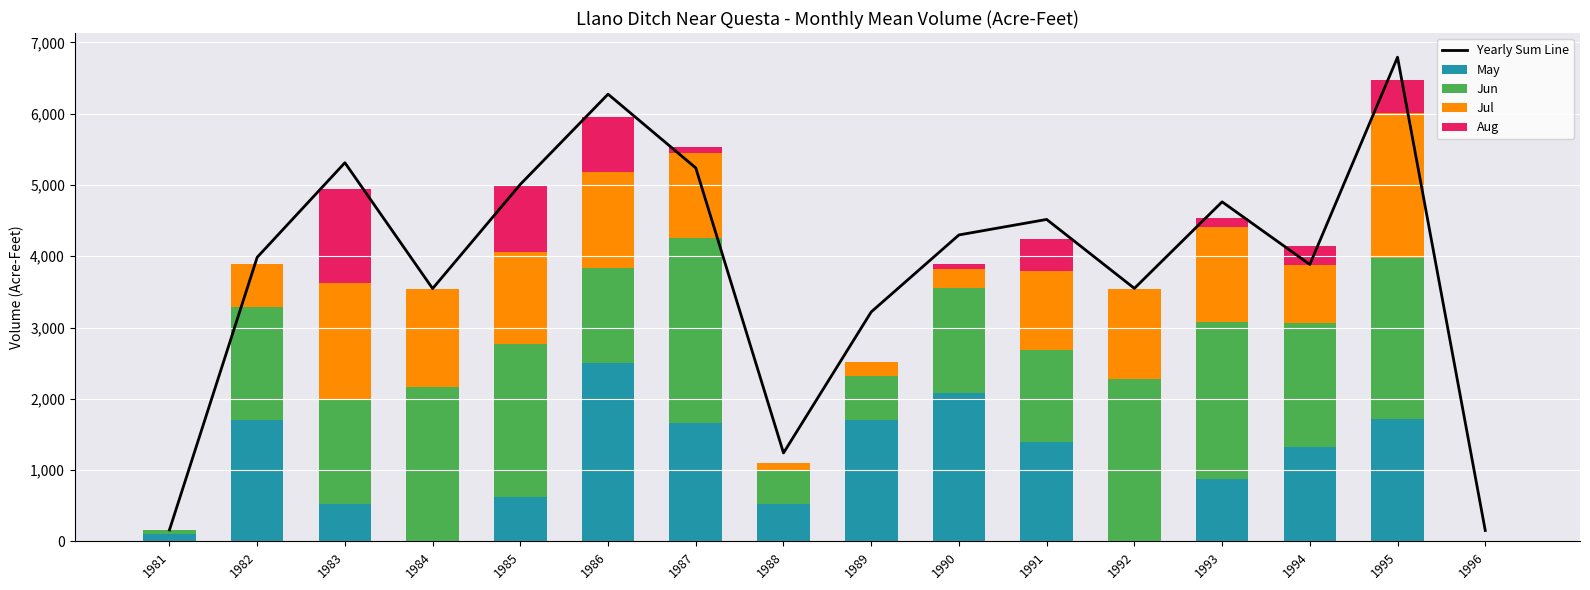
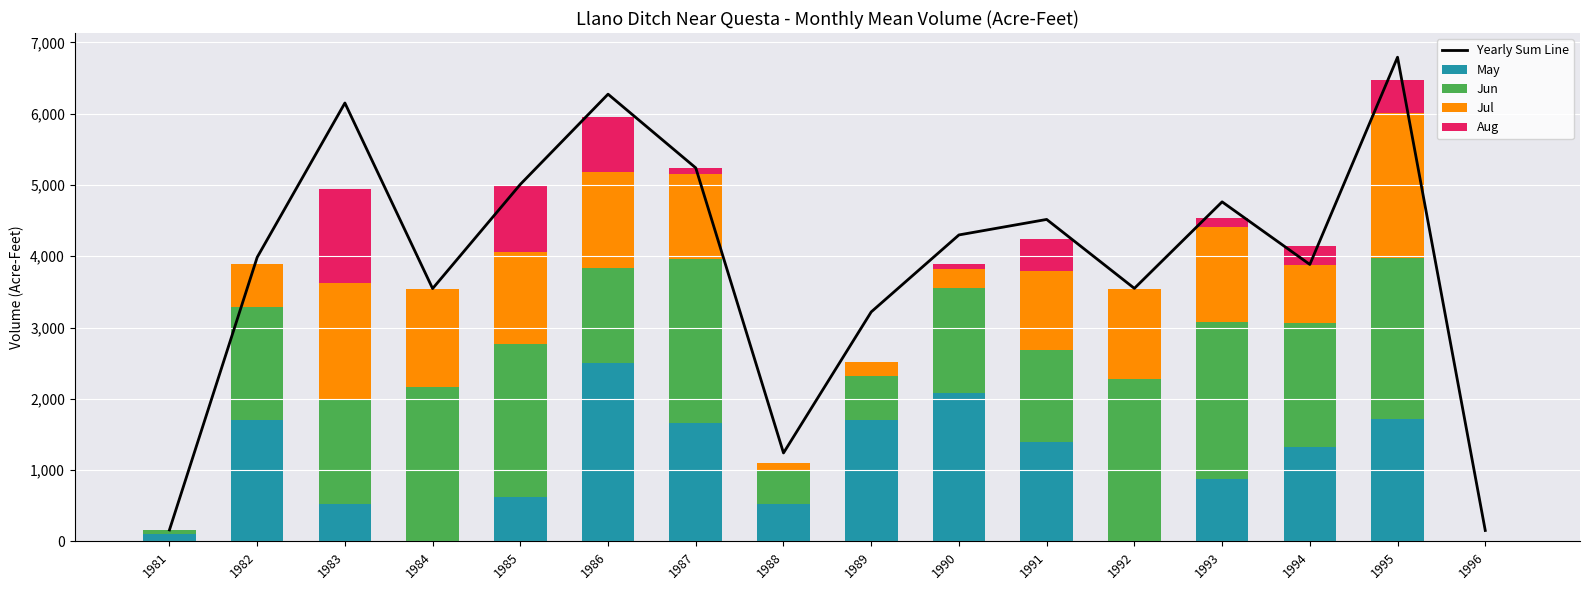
  {
    "May": {
      "1981": "100",
      "1982": "1,700",
      "1983": "500",
      "1984": "0",
      "1985": "600",
      "1986": "2,500",
      "1987": "1,700",
      "1988": "500",
      "1989": "1,700",
      "1990": "2,100",
      "1991": "1,400",
      "1992": "0",
      "1993": "900",
      "1994": "1,300",
      "1995": "1,700",
      "1996": "0"
    },
    "Yearly Sum Line": {
      "1981": "200",
      "1982": "4,000",
-     "1983": "5,300",
+     "1983": "6,100",
      "1984": "3,500",
      "1985": "5,000",
      "1986": "6,300",
      "1987": "5,200",
      "1988": "1,200",
      "1989": "3,200",
      "1990": "4,300",
      "1991": "4,500",
      "1992": "3,500",
      "1993": "4,800",
      "1994": "3,900",
      "1995": "6,800",
      "1996": "200"
    },
    "Jun": {
      "1981": "100",
      "1982": "1,600",
      "1983": "1,500",
      "1984": "2,200",
      "1985": "2,100",
      "1986": "1,300",
-     "1987": "2,600",
+     "1987": "2,300",
      "1988": "500",
      "1989": "600",
      "1990": "1,500",
      "1991": "1,300",
      "1992": "2,300",
      "1993": "2,200",
      "1994": "1,700",
      "1995": "2,300",
      "1996": "0"
    },
    "Jul": {
      "1982": "600",
      "1983": "1,600",
      "1984": "1,400",
      "1985": "1,300",
      "1986": "1,400",
      "1987": "1,200",
      "1988": "100",
      "1989": "200",
      "1990": "300",
      "1991": "1,100",
      "1992": "1,300",
      "1993": "1,300",
      "1994": "800",
      "1995": "2,000",
      "1996": "0"
    },
    "Aug": {
      "1981": "0",
      "1983": "1,300",
      "1984": "0",
      "1985": "900",
      "1986": "800",
      "1987": "100",
      "1988": "0",
      "1990": "100",
      "1991": "500",
      "1993": "100",
      "1994": "300",
      "1995": "500",
      "1996": "0"
    }
  }
